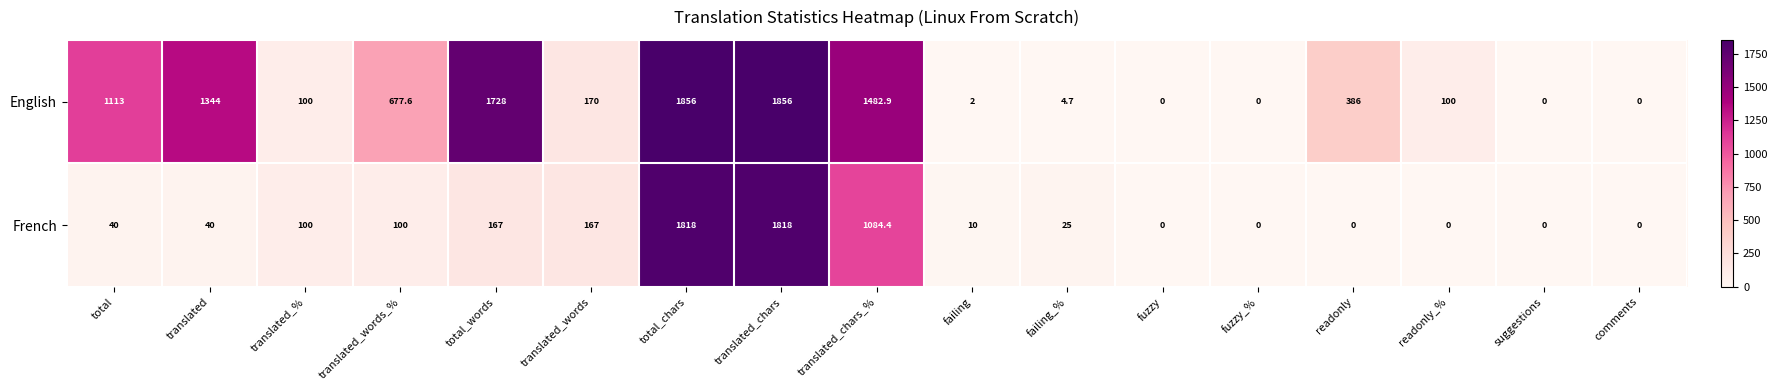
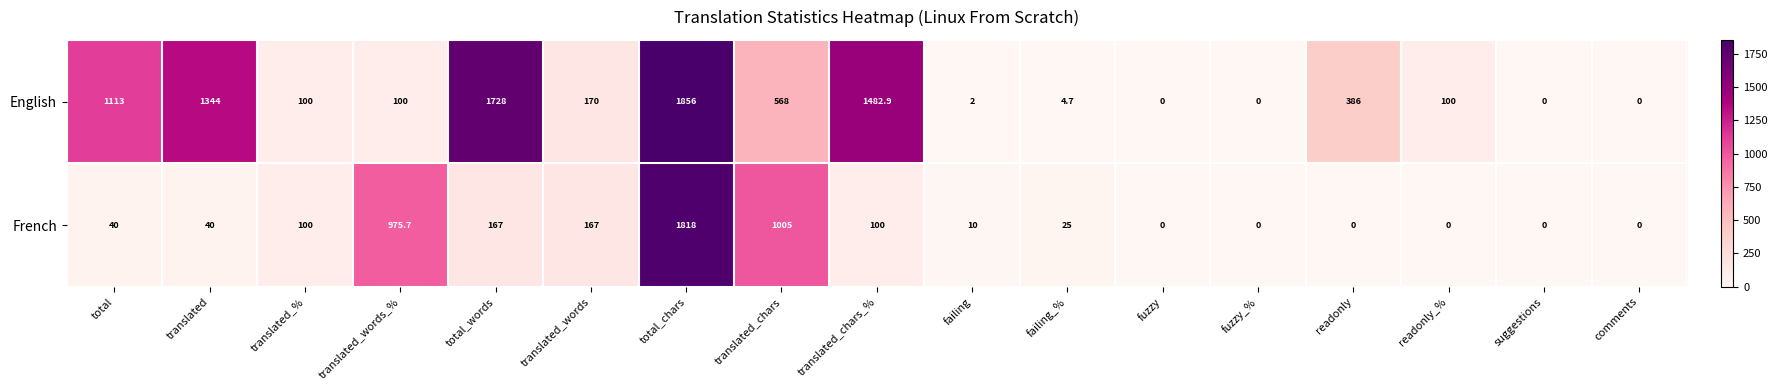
  {
    "English": {
      "total": 1113,
      "translated": 1344,
      "translated_%": 100,
-     "translated_words_%": 677.6,
+     "translated_words_%": 100,
      "total_words": 1728,
      "translated_words": 170,
      "total_chars": 1856,
-     "translated_chars": 1856,
+     "translated_chars": 568,
      "translated_chars_%": 1482.9,
      "failing": 2,
      "failing_%": 4.7,
      "fuzzy": 0,
      "fuzzy_%": 0,
      "readonly": 386,
      "readonly_%": 100,
      "suggestions": 0,
      "comments": 0
    },
    "French": {
      "total": 40,
      "translated": 40,
      "translated_%": 100,
-     "translated_words_%": 100,
+     "translated_words_%": 975.7,
      "total_words": 167,
      "translated_words": 167,
      "total_chars": 1818,
-     "translated_chars": 1818,
-     "translated_chars_%": 1084.4,
+     "translated_chars": 1005,
+     "translated_chars_%": 100,
      "failing": 10,
      "failing_%": 25,
      "fuzzy": 0,
      "fuzzy_%": 0,
      "readonly": 0,
      "readonly_%": 0,
      "suggestions": 0,
      "comments": 0
    }
  }
